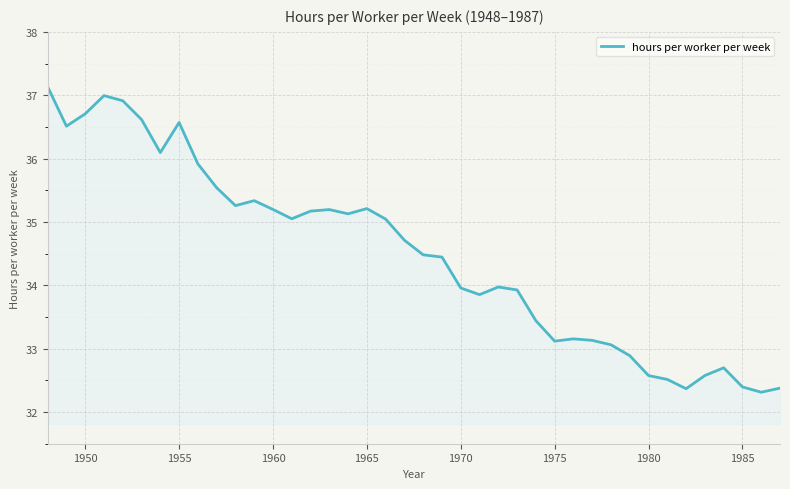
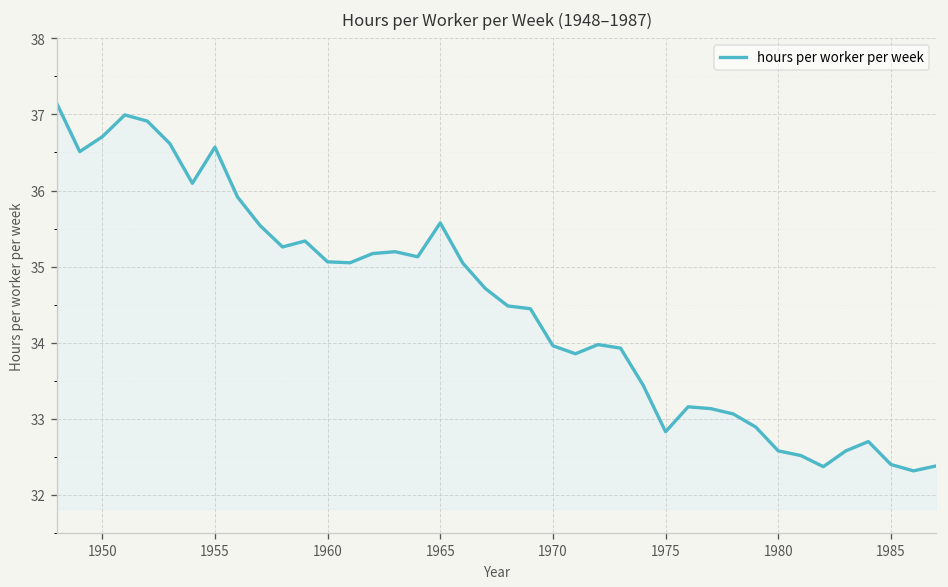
  {
    "1950": 36.7,
    "1955": 36.6,
-   "1960": 35.2,
-   "1965": 35.2,
+   "1960": 35.1,
+   "1965": 35.6,
    "1970": 34.0,
-   "1975": 33.1,
+   "1975": 32.8,
    "1980": 32.6,
    "1985": 32.4
  }
